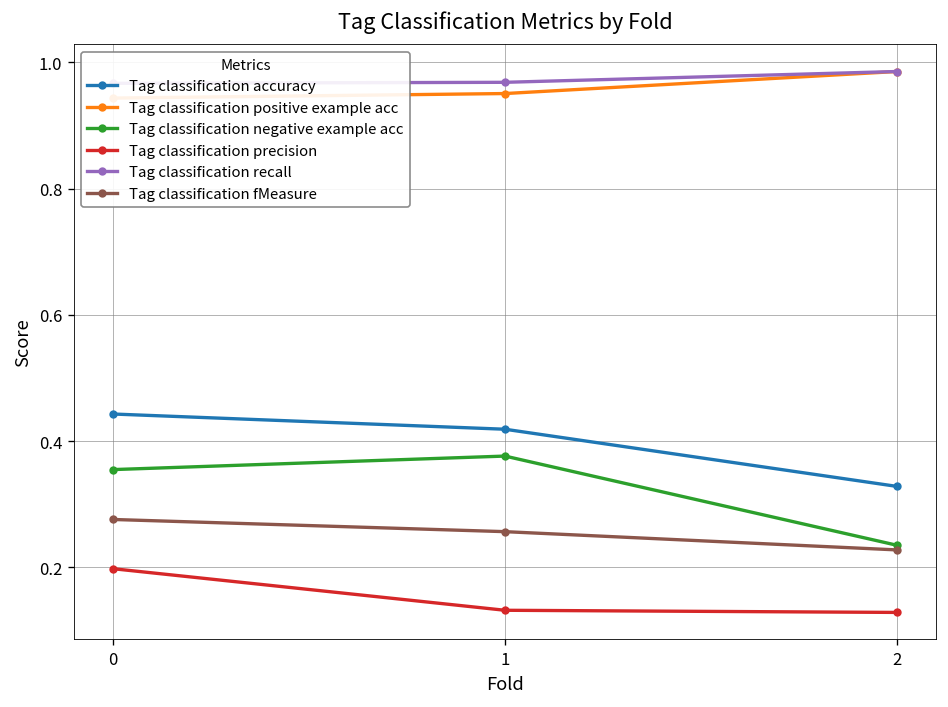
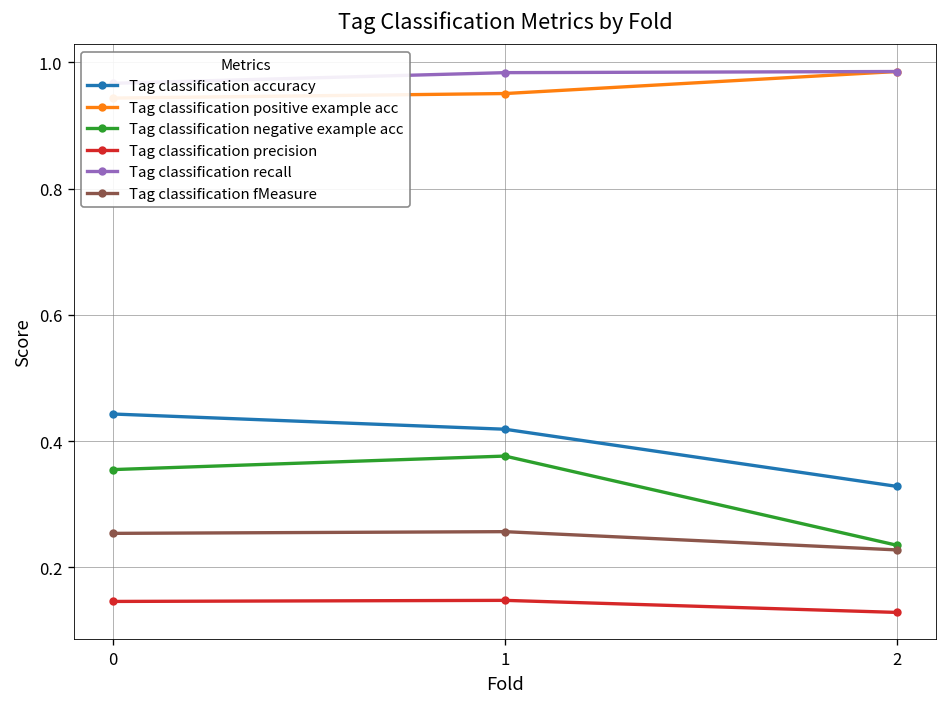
  {
    "Tag classification accuracy": {
      "0": 0.44,
      "1": 0.42,
      "2": 0.33
    },
    "Tag classification positive example acc": {
      "1": 0.95
    },
    "Tag classification negative example acc": {
      "0": 0.36,
      "1": 0.38,
      "2": 0.24
    },
    "Tag classification precision": {
-     "0": 0.20,
-     "1": 0.13,
+     "0": 0.15,
+     "1": 0.15,
      "2": 0.13
    },
    "Tag classification recall": {
-     "1": 0.97
+     "1": 0.98
    },
    "Tag classification fMeasure": {
-     "0": 0.28,
+     "0": 0.25,
      "1": 0.26,
      "2": 0.23
    }
  }
